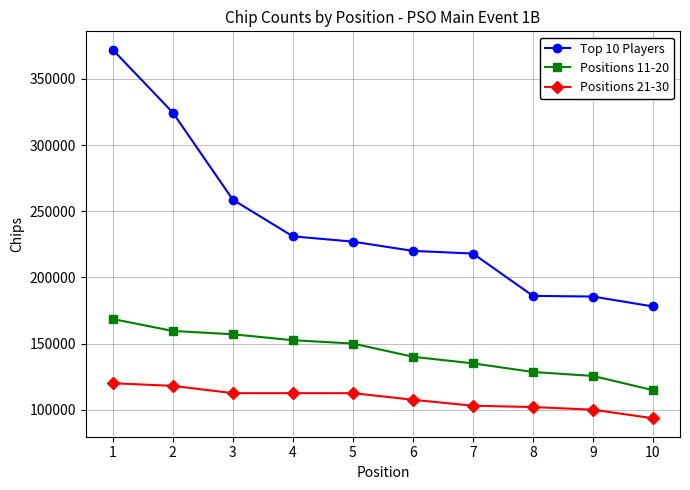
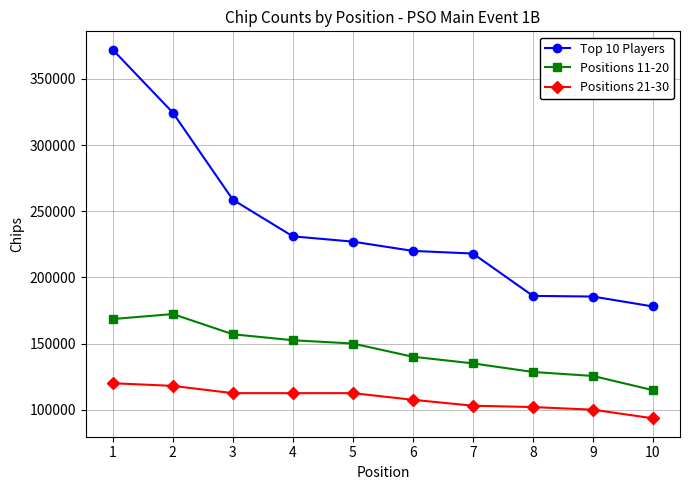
  {
    "Top 10 Players": {
      "1": 372000,
      "2": 325000,
      "3": 259000,
      "4": 231000,
      "5": 227000,
      "6": 220000,
      "7": 218000,
      "8": 186000,
      "9": 186000,
      "10": 178000
    },
    "Positions 11-20": {
      "1": 169000,
-     "2": 160000,
+     "2": 172000,
      "3": 157000,
      "4": 153000,
      "5": 150000,
      "6": 140000,
      "7": 135000,
      "8": 129000,
      "9": 126000,
      "10": 115000
    },
    "Positions 21-30": {
      "1": 120000,
      "2": 118000,
      "3": 113000,
      "4": 113000,
      "5": 113000,
      "6": 108000,
      "7": 103000,
      "8": 102000,
      "9": 100000,
      "10": 94000
    }
  }
